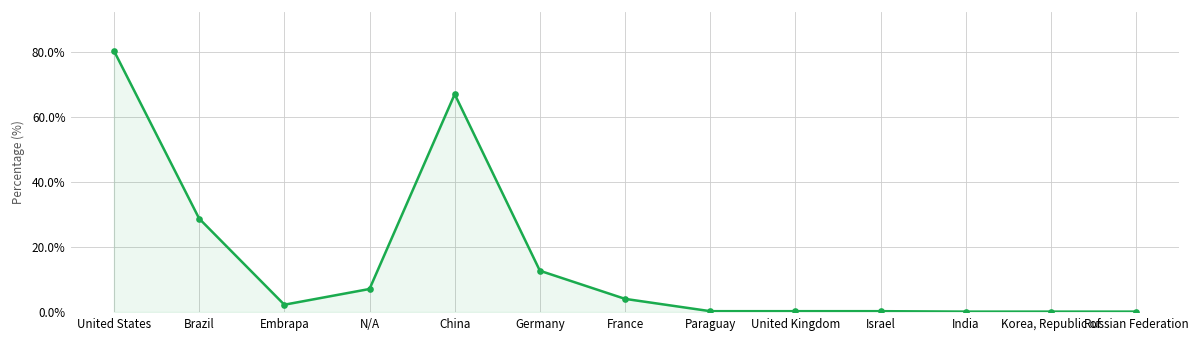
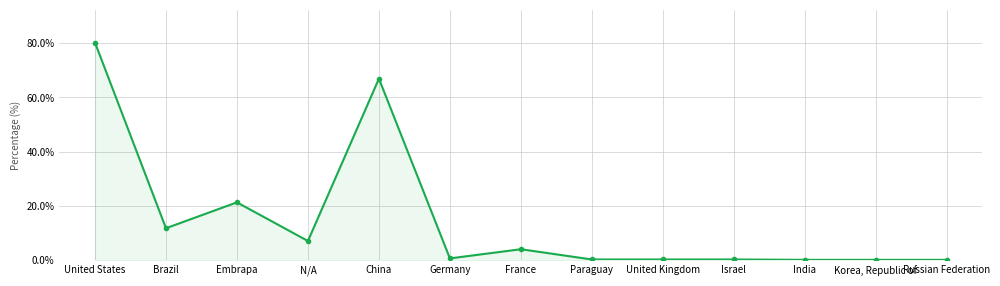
  {
    "United States": "80%",
-   "Brazil": "29%",
-   "Embrapa": "2%",
+   "Brazil": "12%",
+   "Embrapa": "21%",
    "N/A": "7%",
    "China": "67%",
-   "Germany": "13%",
+   "Germany": "1%",
    "France": "4%",
    "Paraguay": "0%",
    "United Kingdom": "0%",
    "Israel": "0%",
    "India": "0%"
  }
